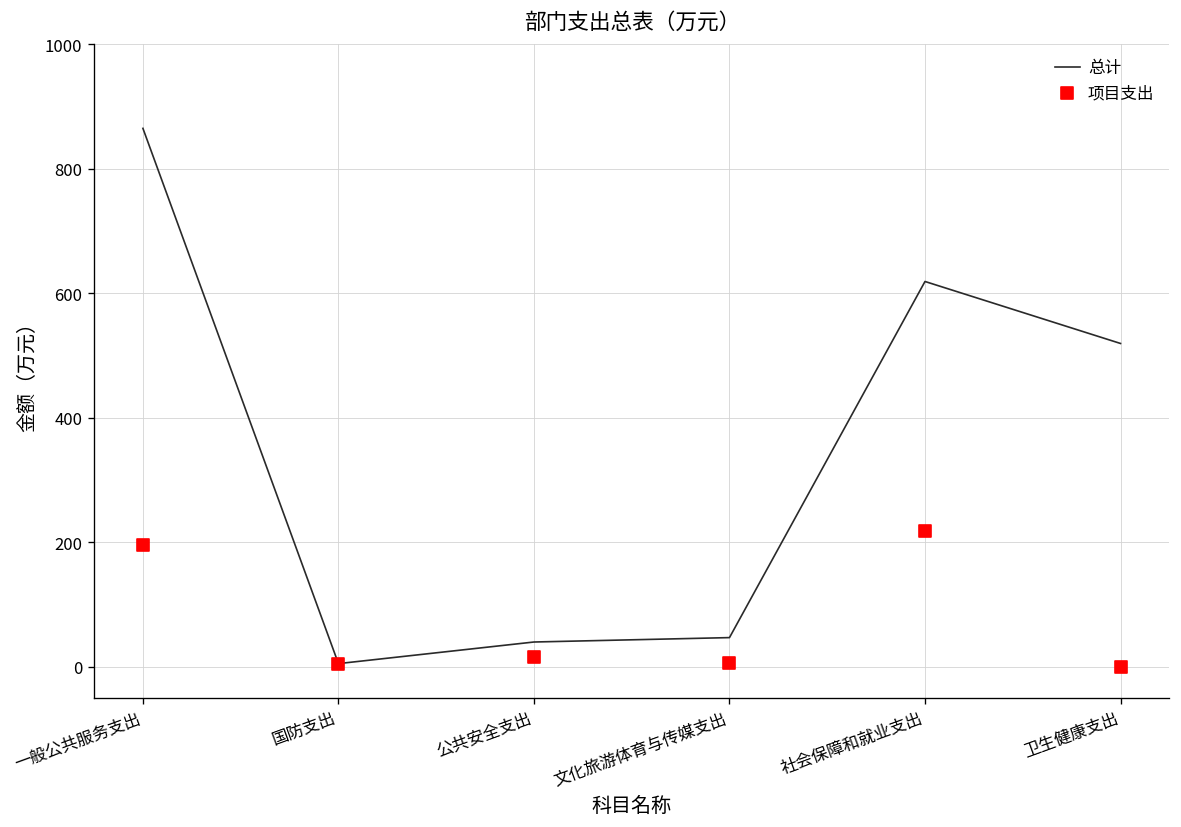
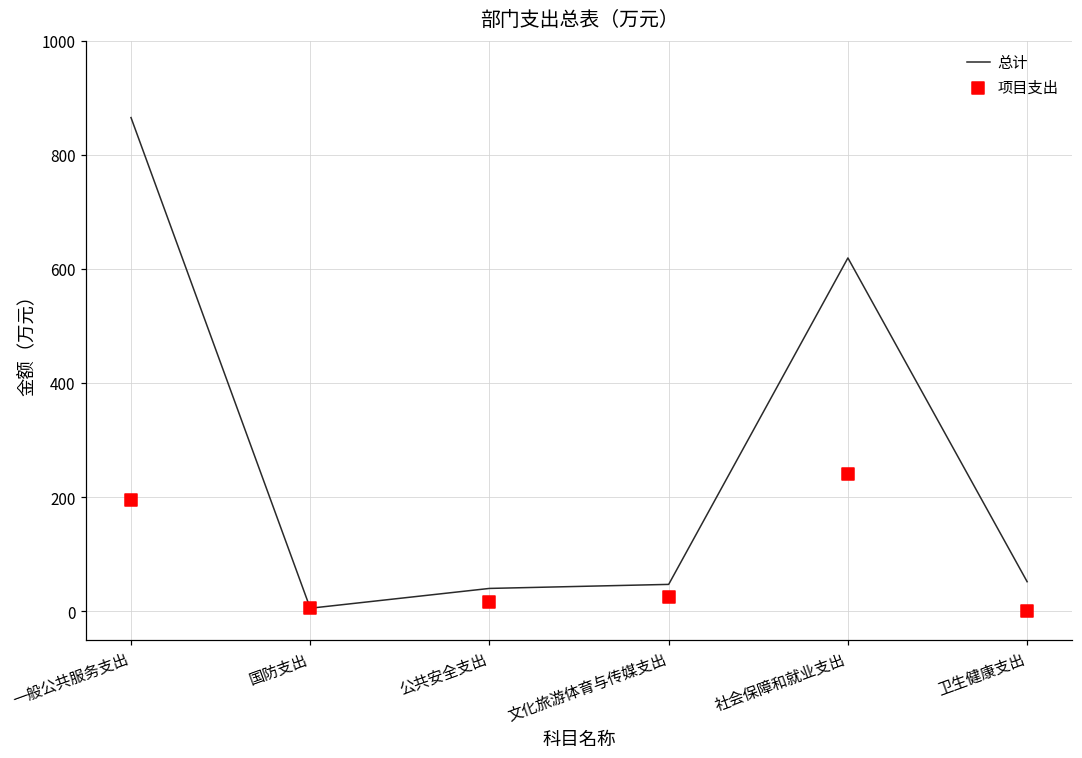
  {
    "总计": {
      "一般公共服务支出": 870,
      "公共安全支出": 40,
      "文化旅游体育与传媒支出": 50,
      "社会保障和就业支出": 620,
-     "卫生健康支出": 520
+     "卫生健康支出": 50
    },
    "项目支出": {
-     "文化旅游体育与传媒支出": 10,
-     "社会保障和就业支出": 220
+     "文化旅游体育与传媒支出": 20,
+     "社会保障和就业支出": 240
    }
  }
